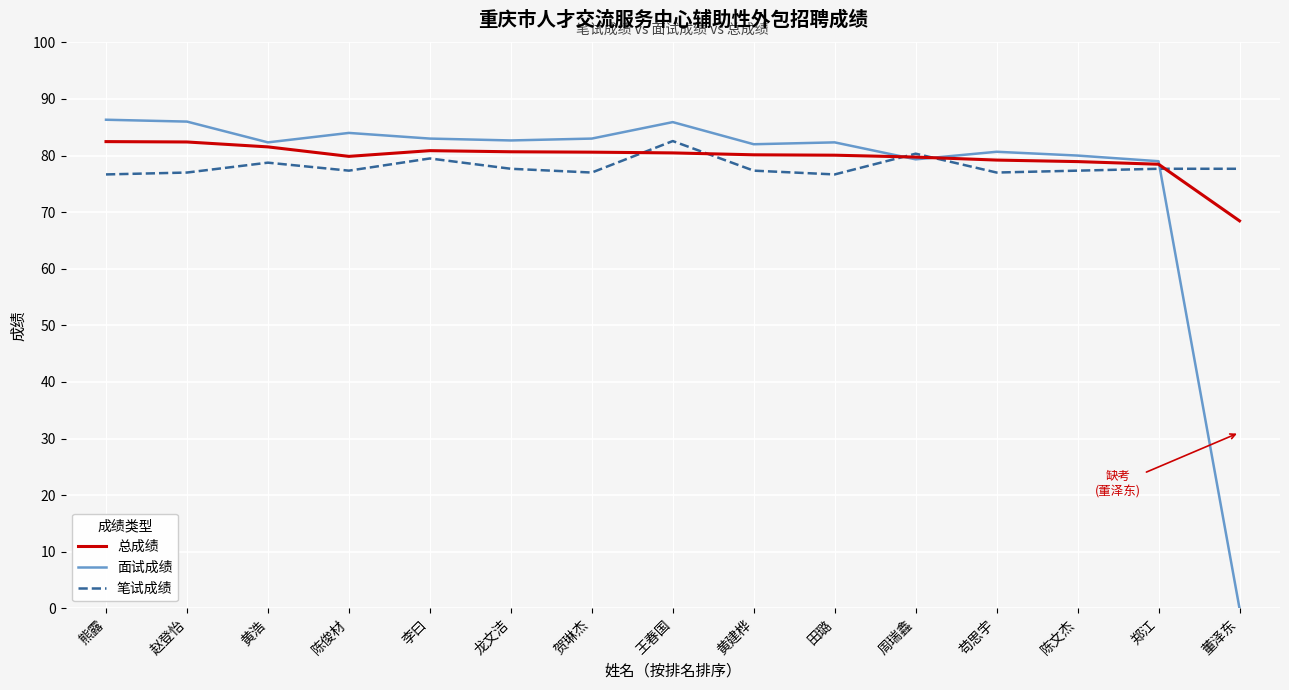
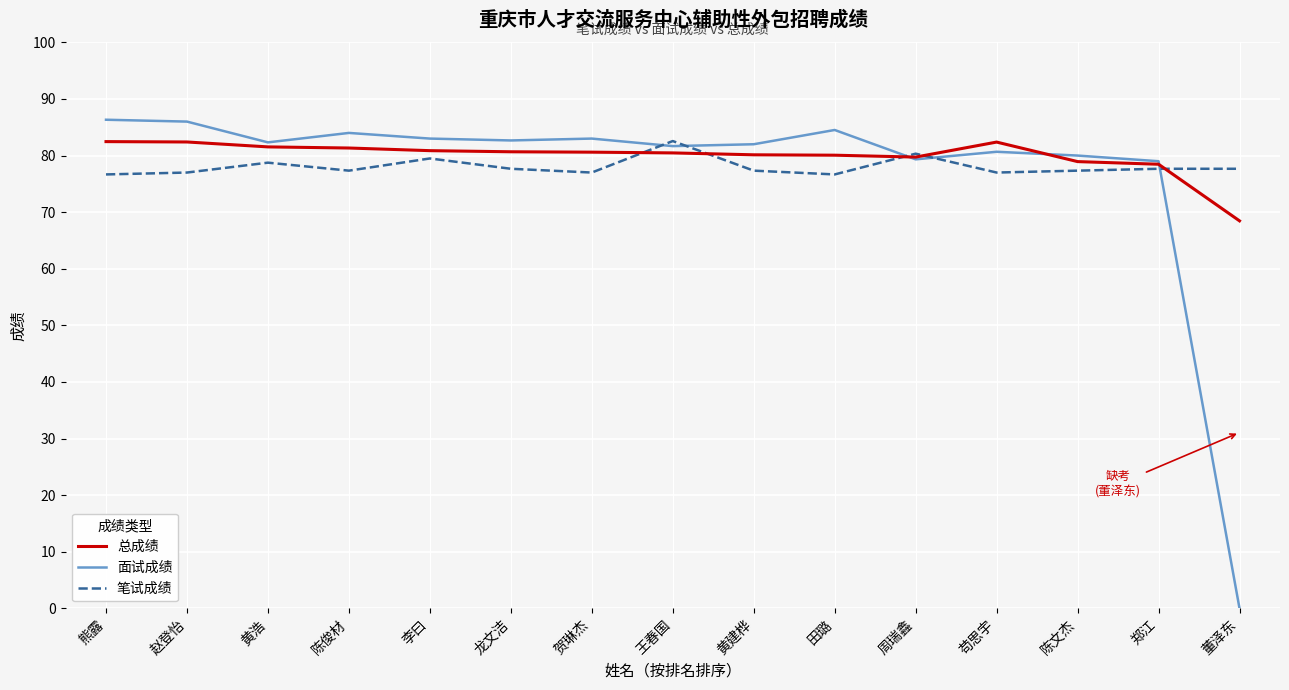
  {
    "总成绩": {
      "熊露": 82,
      "赵登怡": 82,
      "黄浩": 82,
-     "陈俊材": 80,
+     "陈俊材": 81,
      "李曰": 81,
      "龙文洁": 81,
      "贺琳杰": 81,
      "王春国": 80,
      "黄建桦": 80,
      "田璐": 80,
-     "苟思宇": 79,
+     "苟思宇": 82,
      "陈文杰": 79,
      "郑江": 78,
      "董泽东": 68
    },
    "面试成绩": {
      "熊露": 86,
      "赵登怡": 86,
      "黄浩": 82,
      "陈俊材": 84,
      "李曰": 83,
      "龙文洁": 83,
      "贺琳杰": 83,
-     "王春国": 86,
+     "王春国": 82,
      "黄建桦": 82,
-     "田璐": 82,
+     "田璐": 85,
      "苟思宇": 81,
      "陈文杰": 80,
      "郑江": 79,
      "董泽东": 0
    },
    "笔试成绩": {
      "熊露": 77,
      "赵登怡": 77,
      "黄浩": 79,
      "陈俊材": 77,
      "李曰": 79,
      "龙文洁": 78,
      "贺琳杰": 77,
      "王春国": 83,
      "黄建桦": 77,
      "田璐": 77,
      "周瑞鑫": 80,
      "苟思宇": 77,
      "陈文杰": 77,
      "郑江": 78,
      "董泽东": 78
    }
  }
